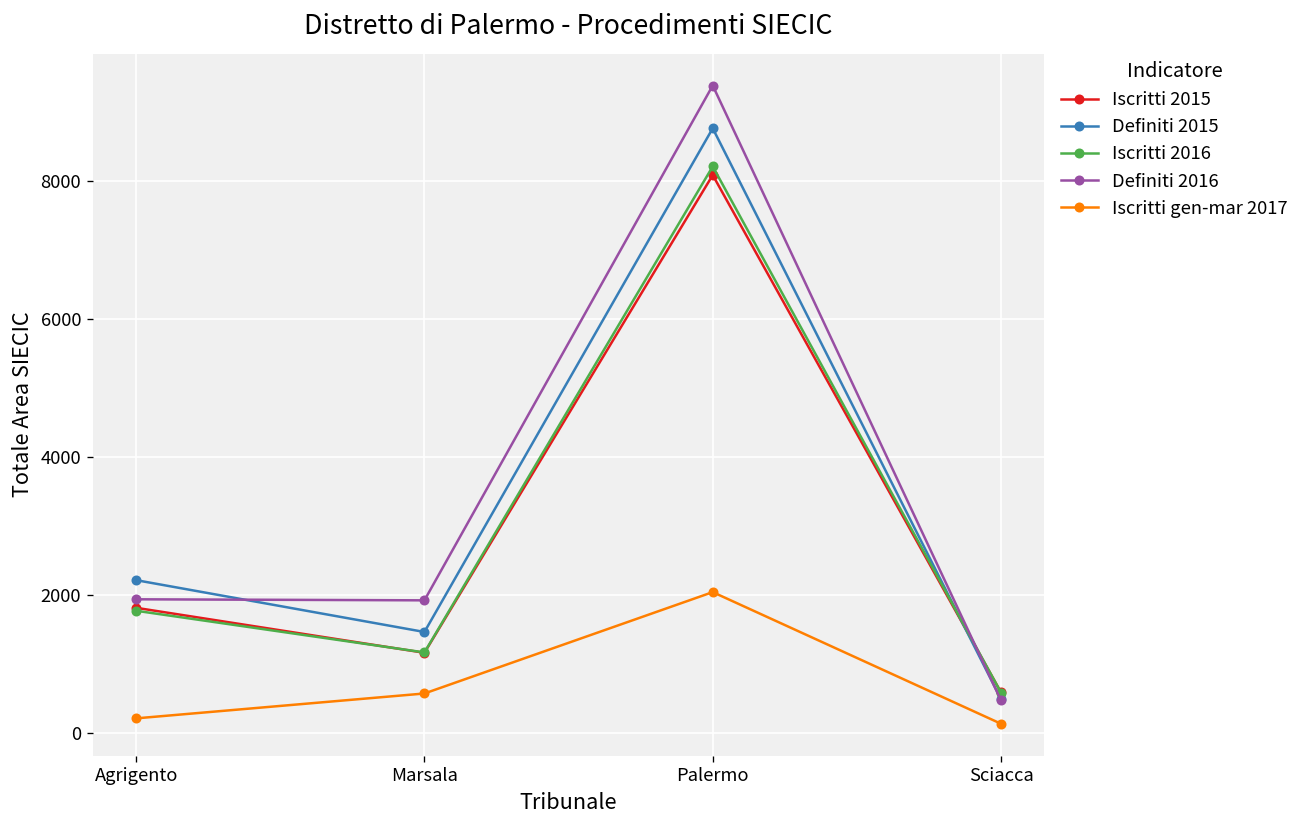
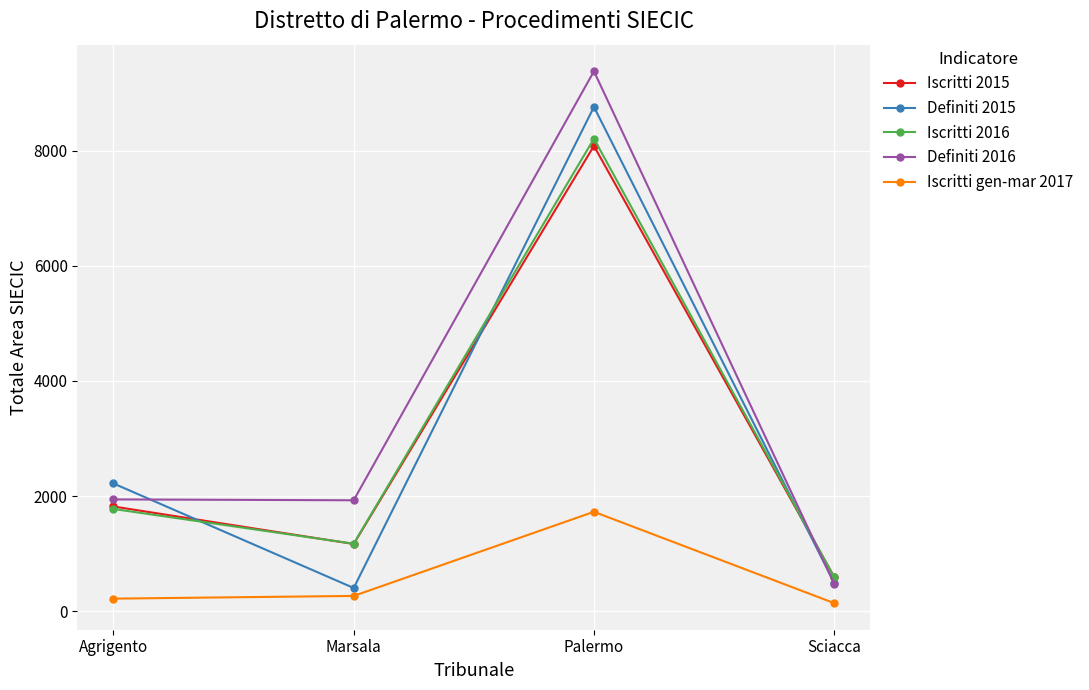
  {
    "Iscritti 2015": {
      "Palermo": 8100
    },
    "Definiti 2015": {
      "Agrigento": 2200,
-     "Marsala": 1500,
+     "Marsala": 400,
      "Palermo": 8800
    },
    "Iscritti 2016": {
      "Palermo": 8200
    },
    "Definiti 2016": {
      "Agrigento": 1900,
      "Marsala": 1900,
      "Palermo": 9400
    },
    "Iscritti gen-mar 2017": {
      "Agrigento": 200,
-     "Marsala": 600,
-     "Palermo": 2000,
+     "Marsala": 300,
+     "Palermo": 1700,
      "Sciacca": 100
    }
  }
